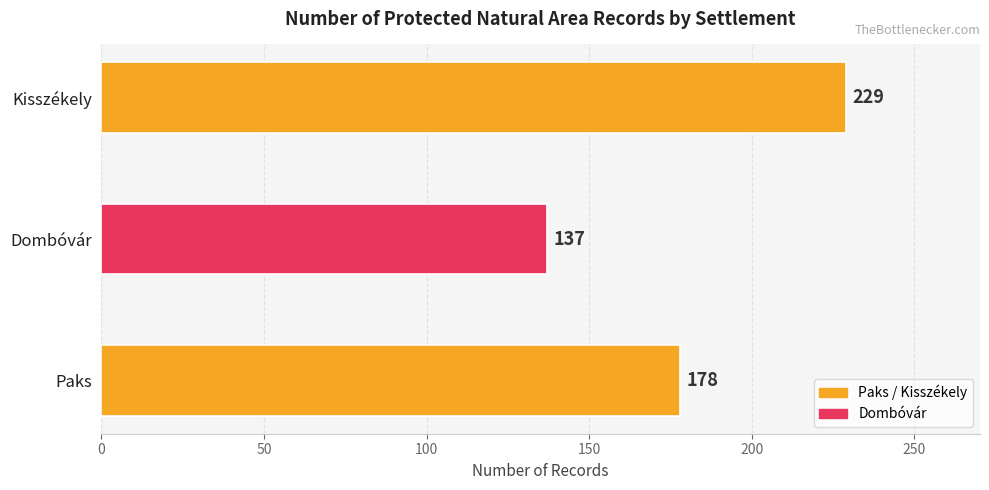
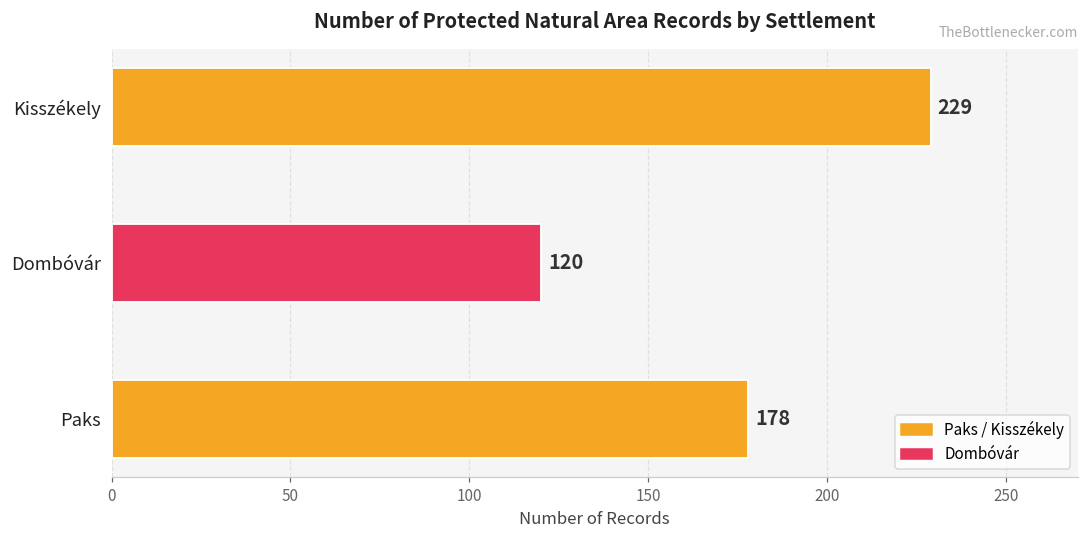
  {
    "Kisszékely": 229,
-   "Dombóvár": 137,
+   "Dombóvár": 120,
    "Paks": 178
  }
